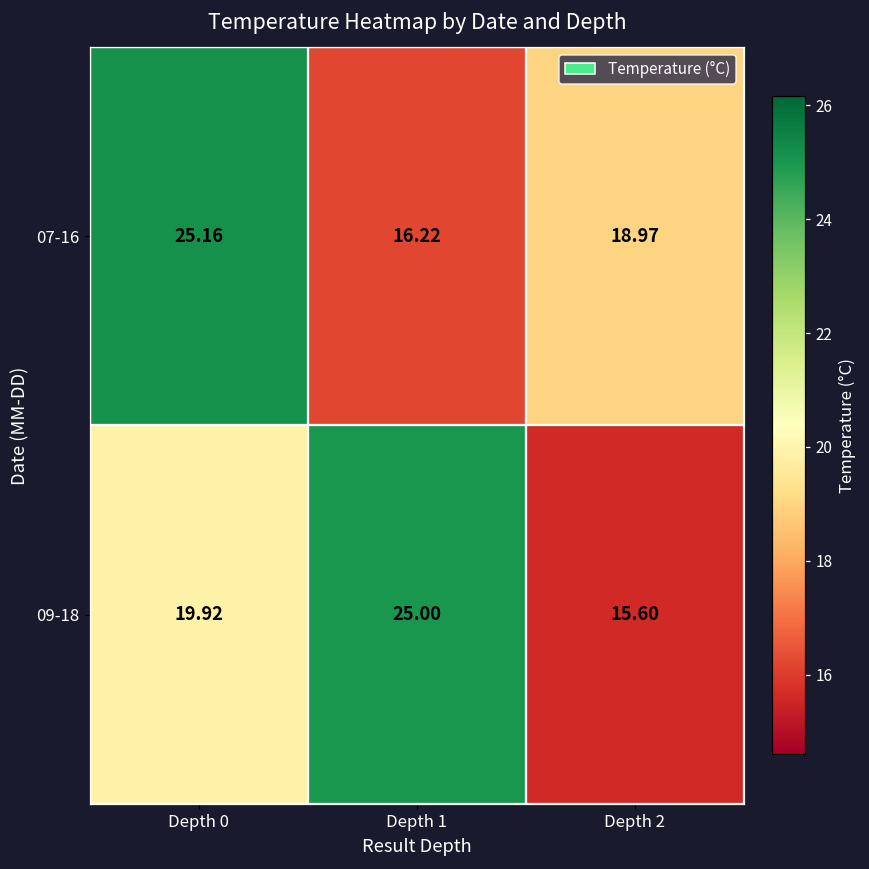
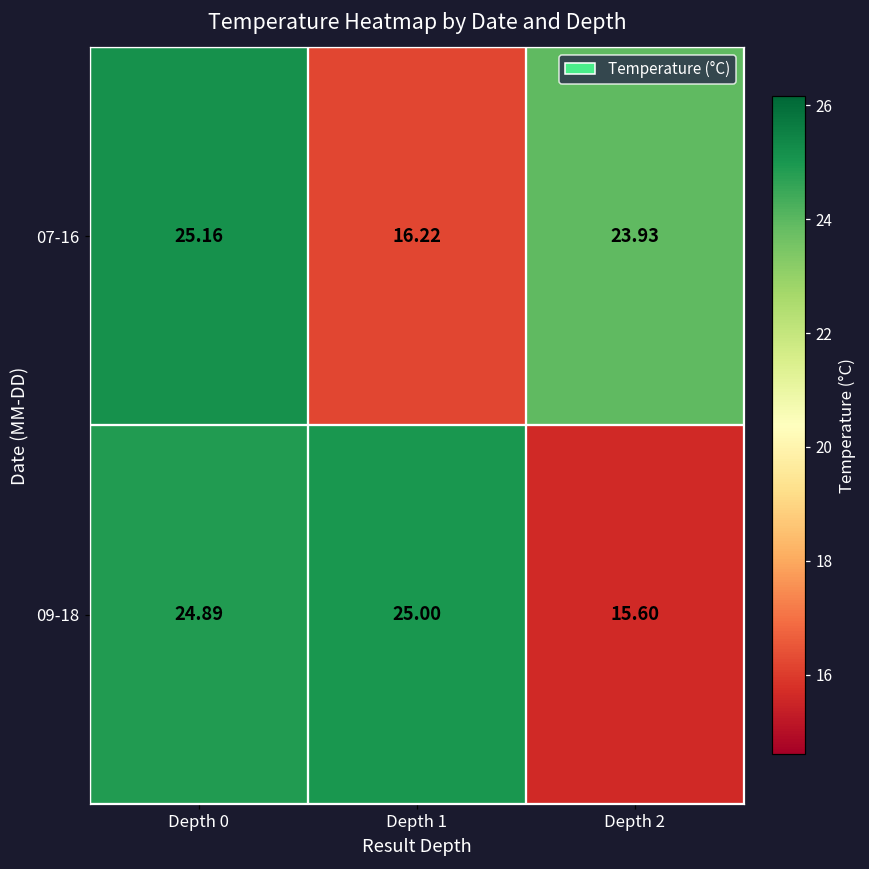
  {
    "07-16": {
      "Depth 0": 25.16,
      "Depth 1": 16.22,
-     "Depth 2": 18.97
+     "Depth 2": 23.93
    },
    "09-18": {
-     "Depth 0": 19.92,
+     "Depth 0": 24.89,
      "Depth 1": 25.00,
      "Depth 2": 15.60
    }
  }
